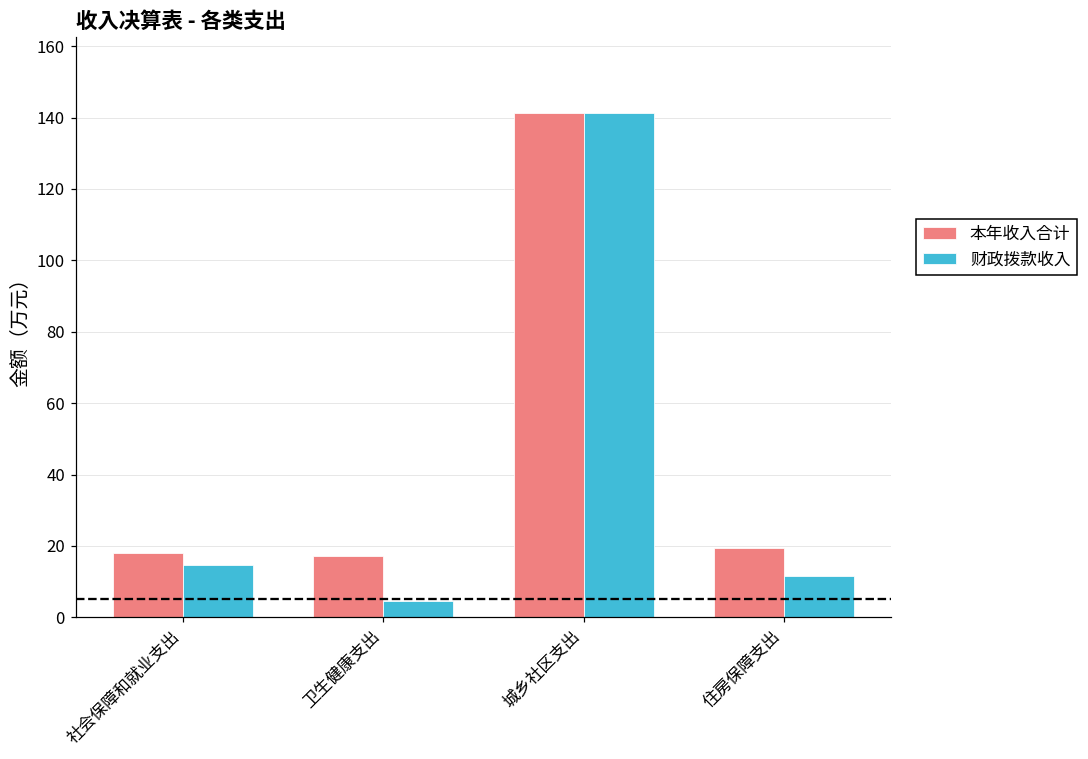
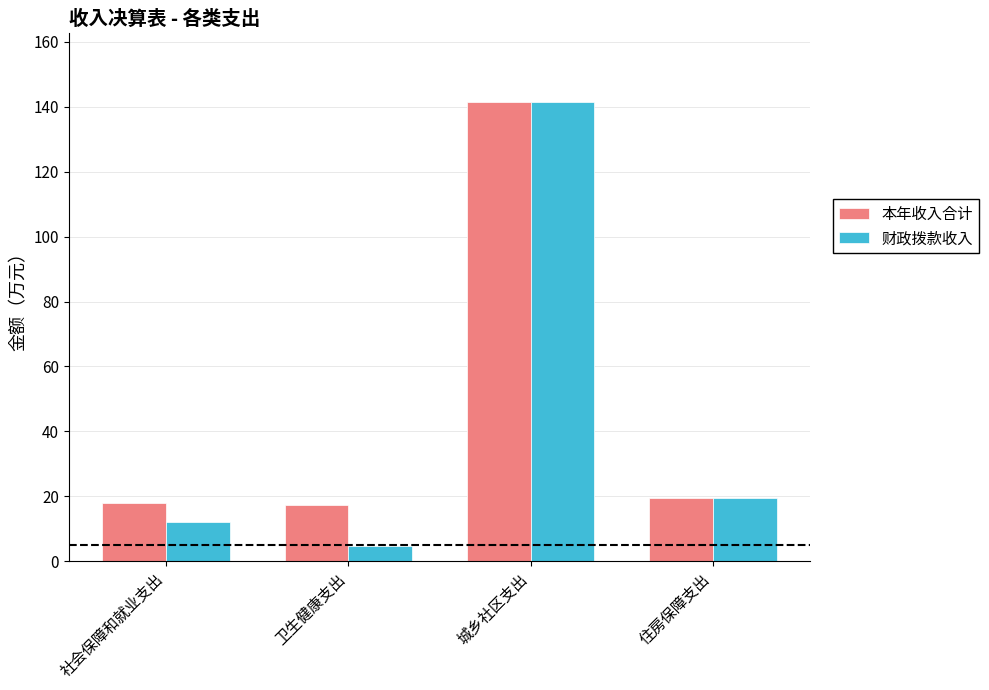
  {
    "本年收入合计": {
      "社会保障和就业支出": 18,
      "卫生健康支出": 17,
      "城乡社区支出": 141,
      "住房保障支出": 19
    },
    "财政拨款收入": {
-     "社会保障和就业支出": 15,
+     "社会保障和就业支出": 12,
      "卫生健康支出": 5,
      "城乡社区支出": 141,
-     "住房保障支出": 12
+     "住房保障支出": 19
    }
  }
